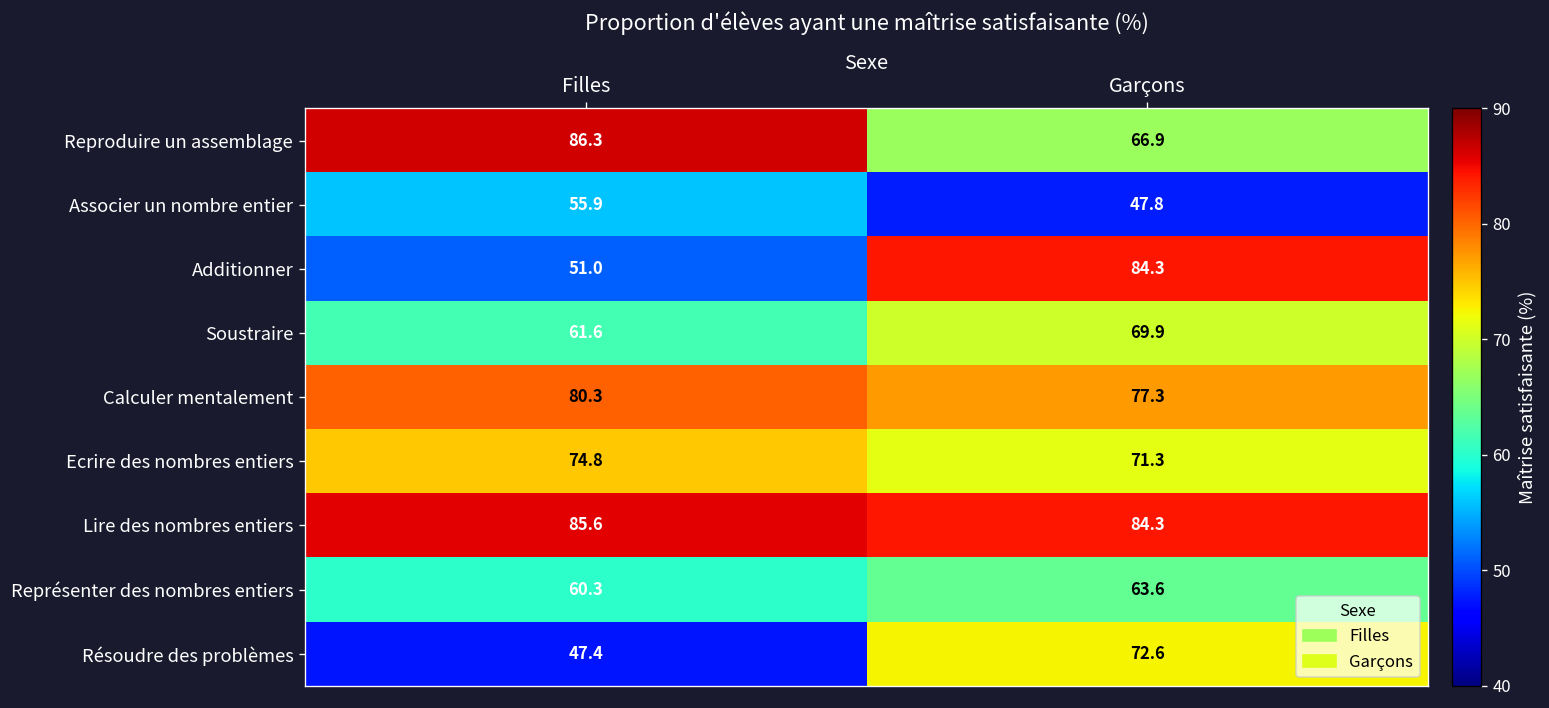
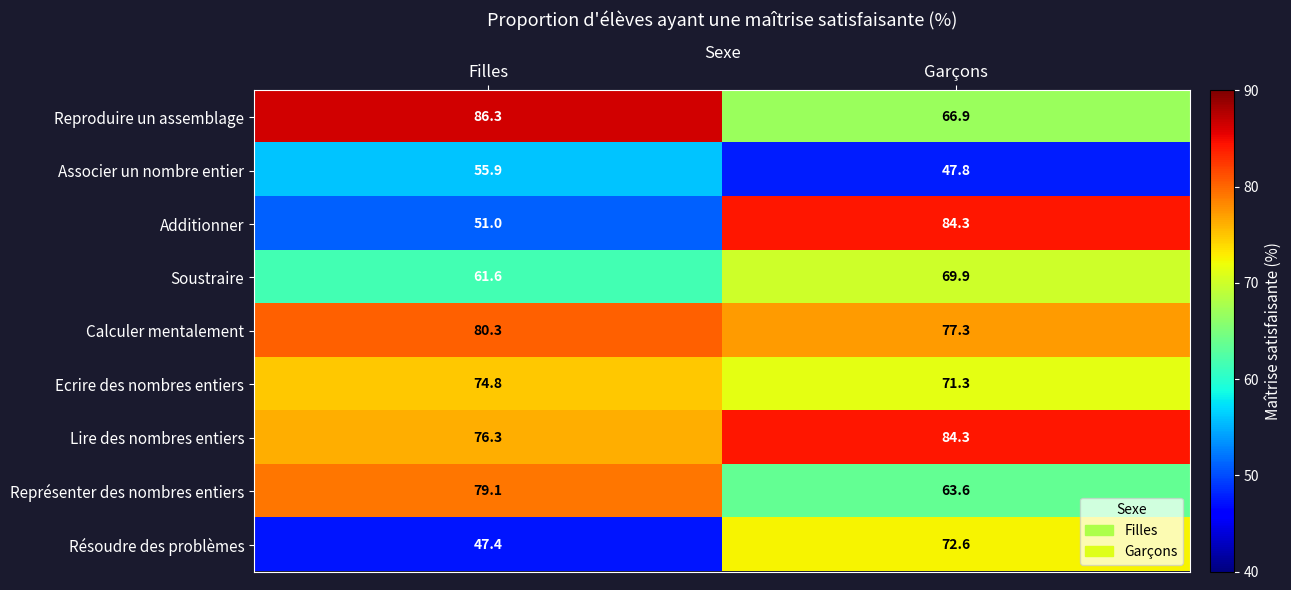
  {
    "Reproduire un assemblage": {
      "Filles": 86.3,
      "Garçons": 66.9
    },
    "Associer un nombre entier": {
      "Filles": 55.9,
      "Garçons": 47.8
    },
    "Additionner": {
      "Filles": 51.0,
      "Garçons": 84.3
    },
    "Soustraire": {
      "Filles": 61.6,
      "Garçons": 69.9
    },
    "Calculer mentalement": {
      "Filles": 80.3,
      "Garçons": 77.3
    },
    "Ecrire des nombres entiers": {
      "Filles": 74.8,
      "Garçons": 71.3
    },
    "Lire des nombres entiers": {
-     "Filles": 85.6,
+     "Filles": 76.3,
      "Garçons": 84.3
    },
    "Représenter des nombres entiers": {
-     "Filles": 60.3,
+     "Filles": 79.1,
      "Garçons": 63.6
    },
    "Résoudre des problèmes": {
      "Filles": 47.4,
      "Garçons": 72.6
    }
  }
